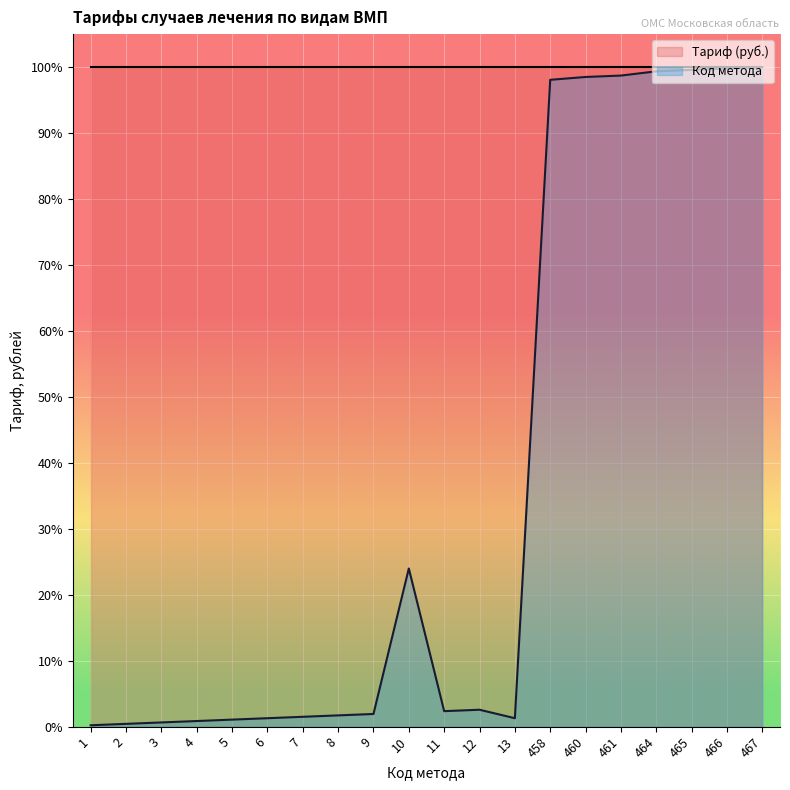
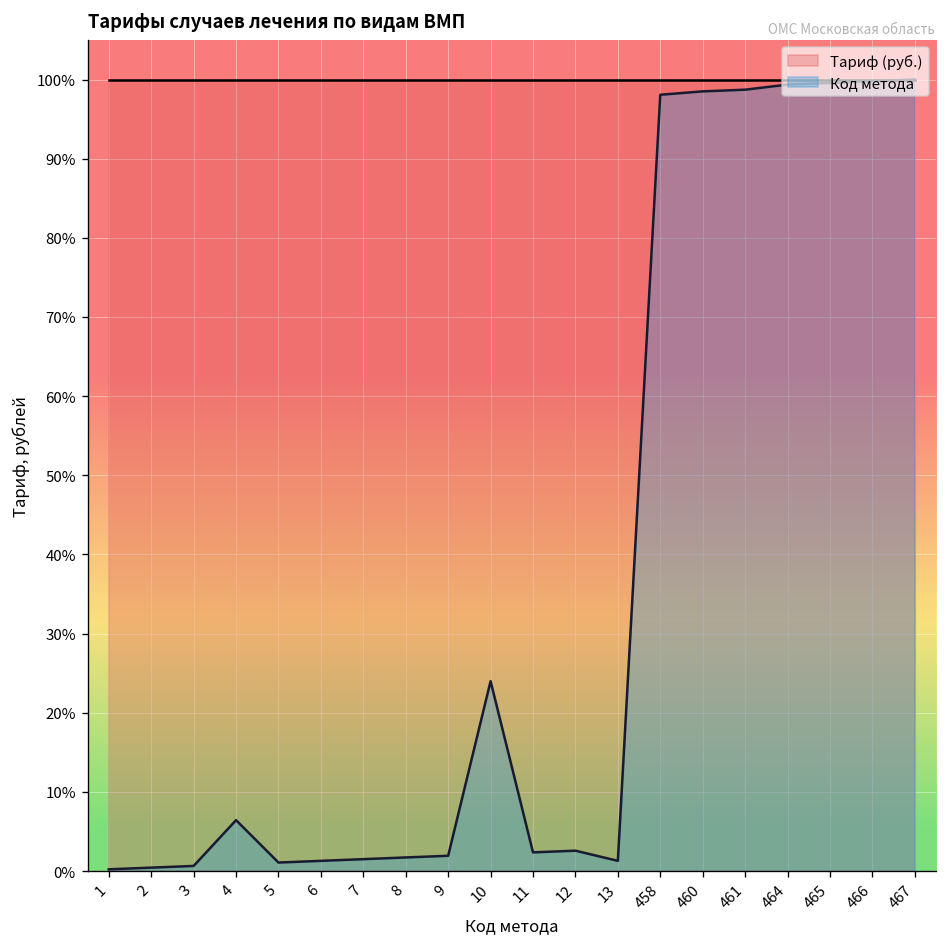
  {
    "Тариф (руб.)": {
      "1": "100%",
      "2": "100%",
      "3": "100%",
      "4": "100%",
      "5": "100%",
      "6": "100%",
      "7": "100%",
      "8": "100%",
      "9": "100%",
      "10": "100%",
      "11": "100%",
      "12": "100%",
      "13": "100%",
      "458": "100%",
      "460": "100%",
      "461": "100%"
    },
    "Код метода": {
      "1": "0%",
      "2": "0%",
      "3": "1%",
-     "4": "1%",
+     "4": "6%",
      "5": "1%",
      "6": "1%",
      "7": "1%",
      "8": "2%",
      "9": "2%",
      "10": "24%",
      "11": "2%",
      "12": "3%",
      "13": "1%",
      "458": "98%",
      "460": "99%",
      "461": "99%"
    }
  }
